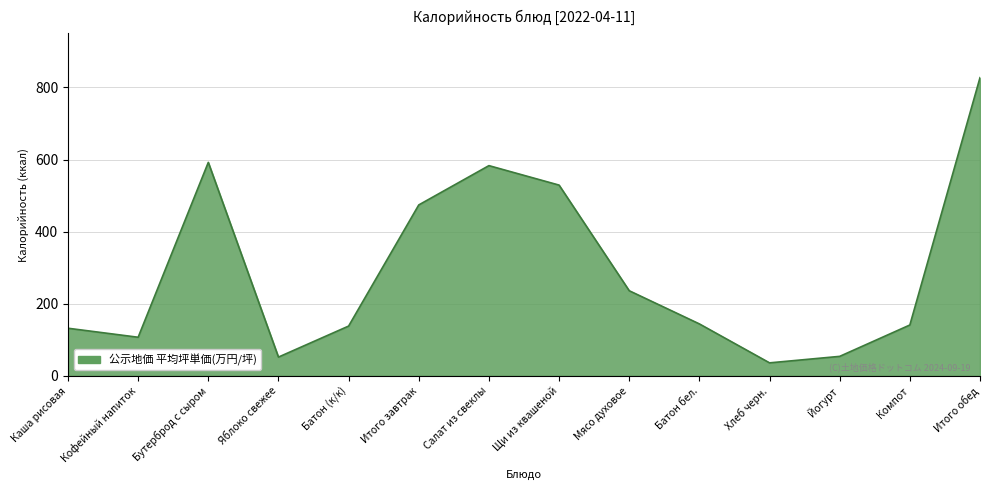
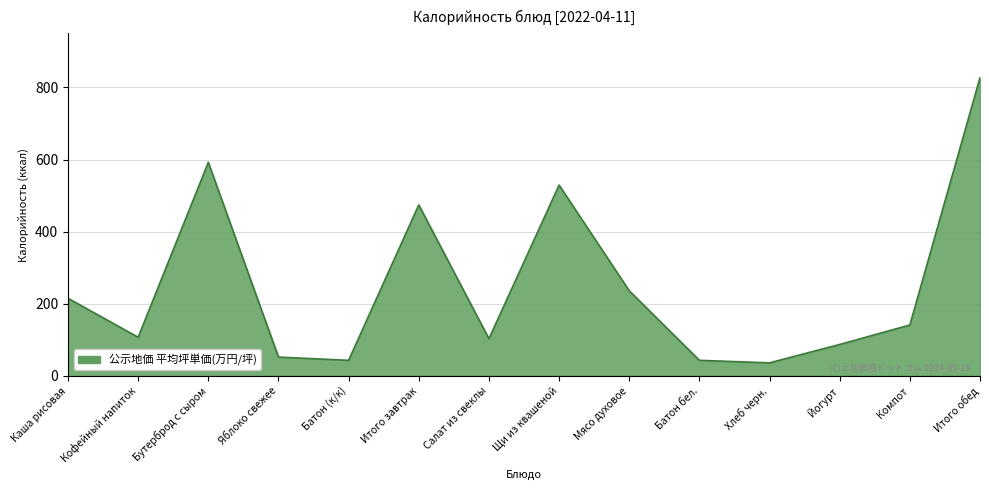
  {
-   "Каша рисовая": 130,
+   "Каша рисовая": 220,
    "Кофейный напиток": 110,
    "Бутерброд с сыром": 590,
    "Яблоко свежее": 50,
-   "Батон (к/к)": 140,
+   "Батон (к/к)": 40,
    "Итого завтрак": 470,
-   "Салат из свеклы": 580,
+   "Салат из свеклы": 100,
    "Щи из квашеной": 530,
    "Мясо духовое": 240,
-   "Батон бел.": 140,
+   "Батон бел.": 40,
    "Хлеб черн.": 40,
-   "Йогурт": 50,
+   "Йогурт": 90,
    "Компот": 140,
    "Итого обед": 830
  }
